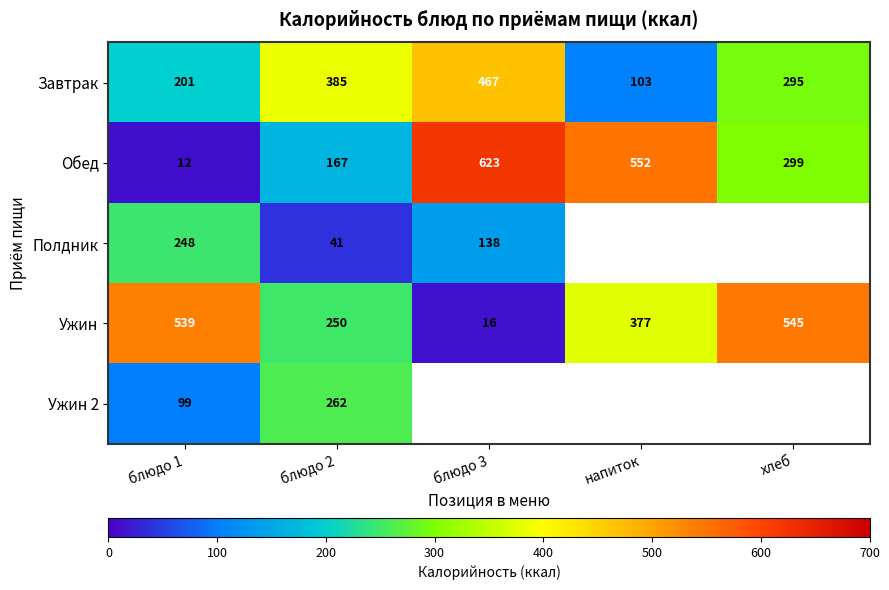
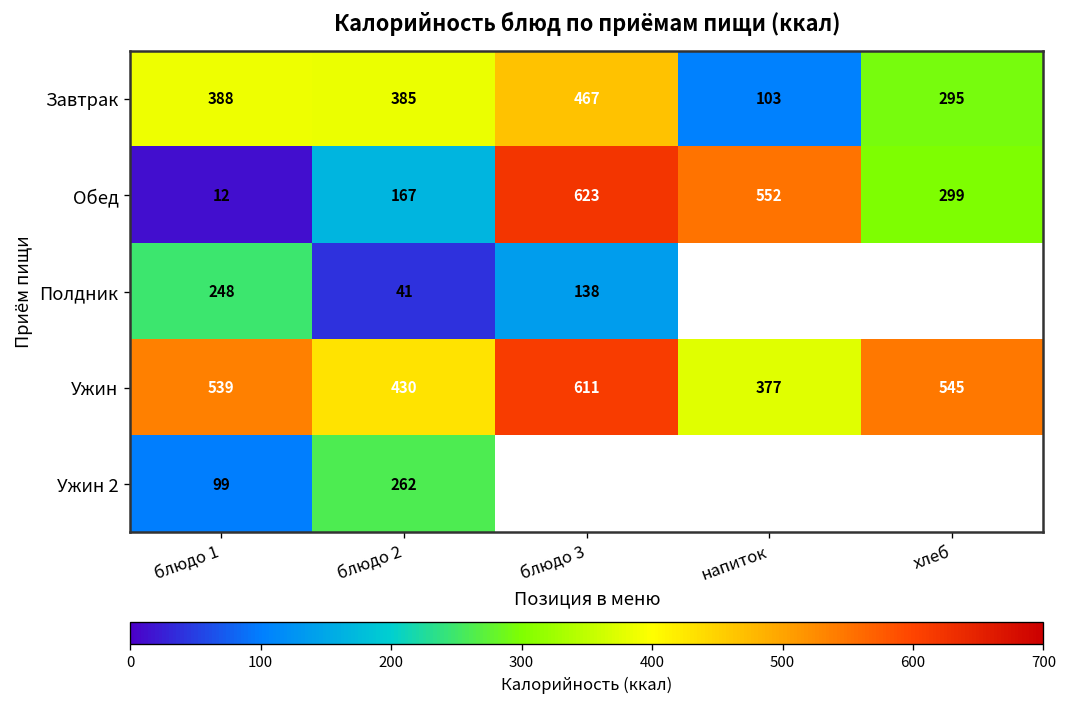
  {
    "Завтрак": {
-     "блюдо 1": 201,
+     "блюдо 1": 388,
      "блюдо 2": 385,
      "блюдо 3": 467,
      "напиток": 103,
      "хлеб": 295
    },
    "Обед": {
      "блюдо 1": 12,
      "блюдо 2": 167,
      "блюдо 3": 623,
      "напиток": 552,
      "хлеб": 299
    },
    "Полдник": {
      "блюдо 1": 248,
      "блюдо 2": 41,
      "блюдо 3": 138
    },
    "Ужин": {
      "блюдо 1": 539,
-     "блюдо 2": 250,
-     "блюдо 3": 16,
+     "блюдо 2": 430,
+     "блюдо 3": 611,
      "напиток": 377,
      "хлеб": 545
    },
    "Ужин 2": {
      "блюдо 1": 99,
      "блюдо 2": 262
    }
  }
